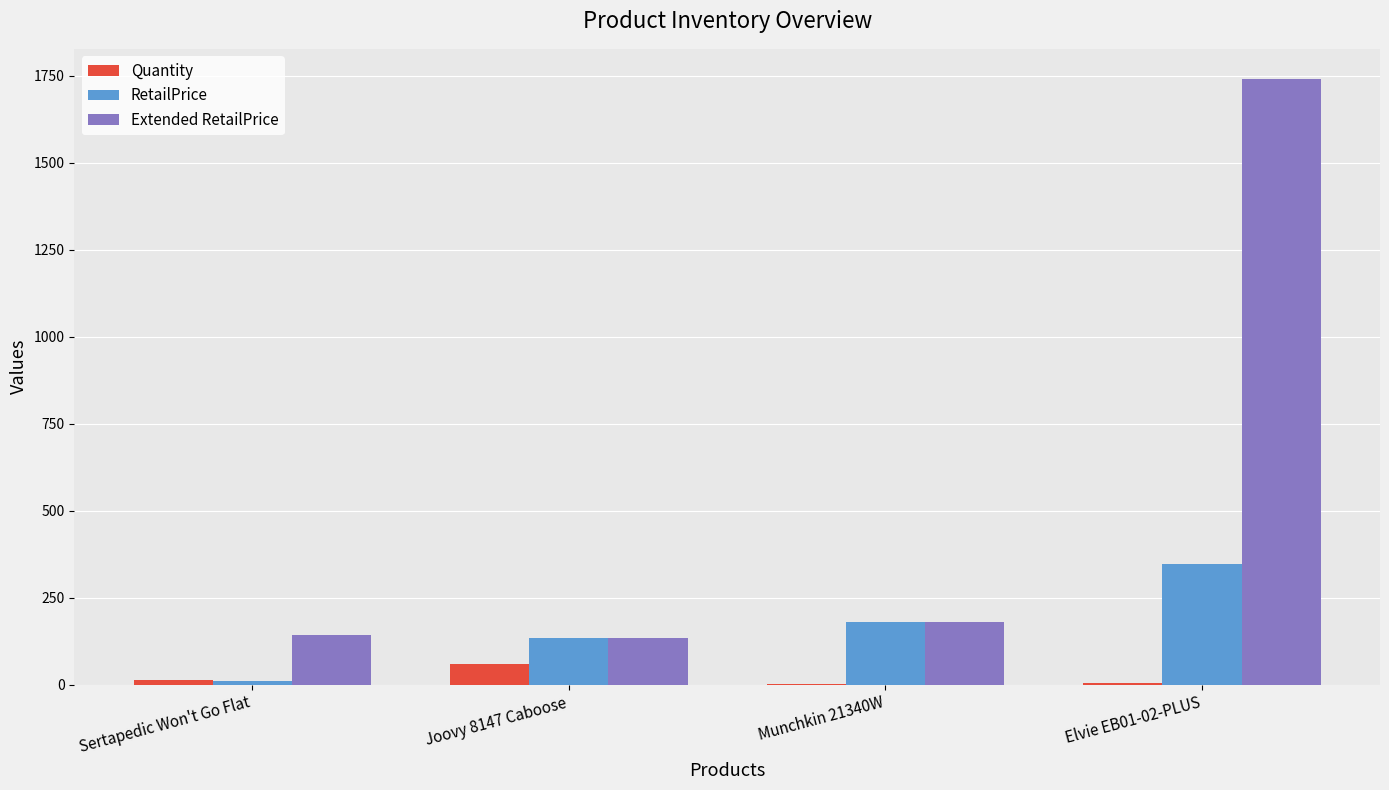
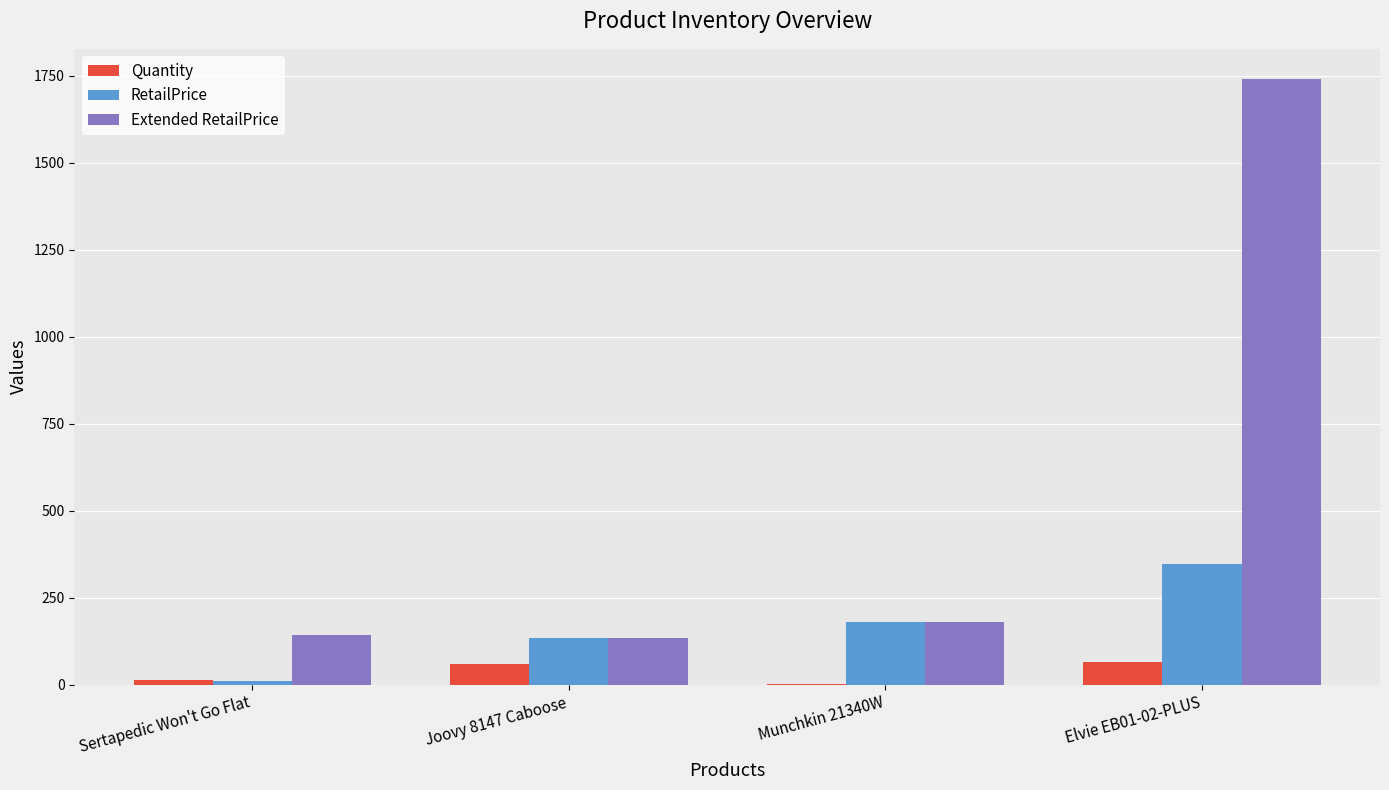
  {
    "Quantity": {
      "Sertapedic Won't Go Flat": 20,
      "Joovy 8147 Caboose": 60,
-     "Elvie EB01-02-PLUS": 10
+     "Elvie EB01-02-PLUS": 70
    }
  }
